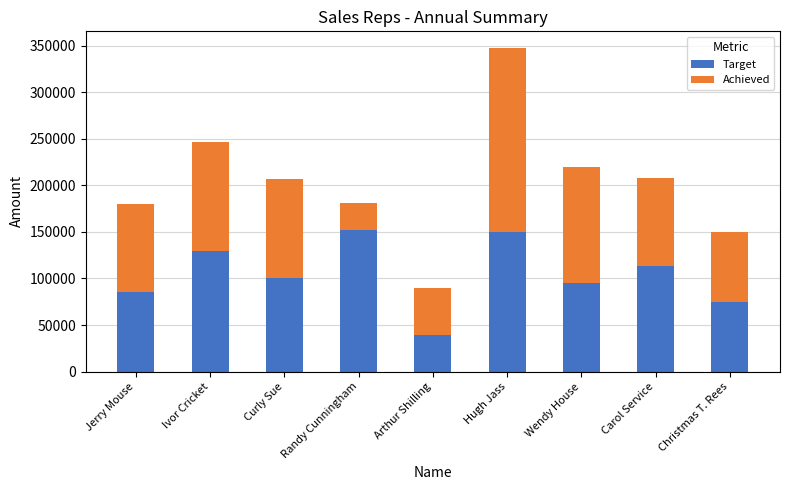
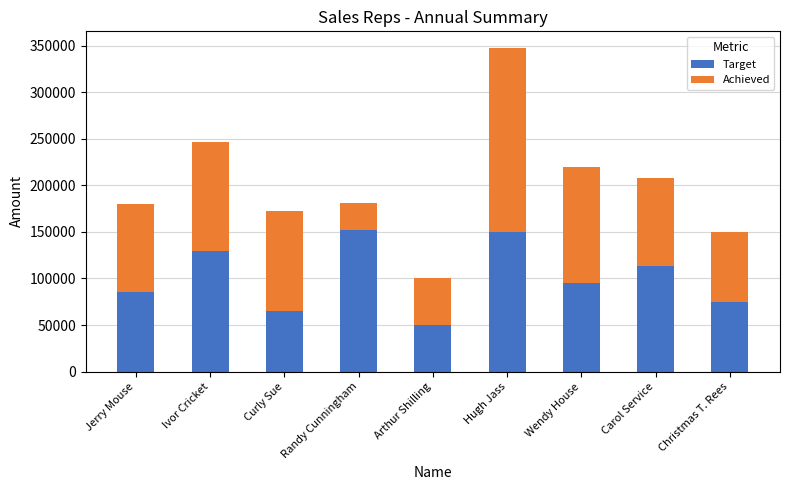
  {
    "Target": {
      "Jerry Mouse": 90000,
      "Ivor Cricket": 130000,
-     "Curly Sue": 100000,
+     "Curly Sue": 70000,
      "Randy Cunningham": 150000,
-     "Arthur Shilling": 40000,
+     "Arthur Shilling": 50000,
      "Hugh Jass": 150000,
      "Wendy House": 100000,
      "Carol Service": 110000,
      "Christmas T. Rees": 80000
    },
    "Achieved": {
      "Jerry Mouse": 90000,
      "Ivor Cricket": 120000,
      "Curly Sue": 110000,
      "Randy Cunningham": 30000,
      "Arthur Shilling": 50000,
      "Hugh Jass": 200000,
      "Wendy House": 120000,
      "Carol Service": 90000,
      "Christmas T. Rees": 80000
    }
  }
